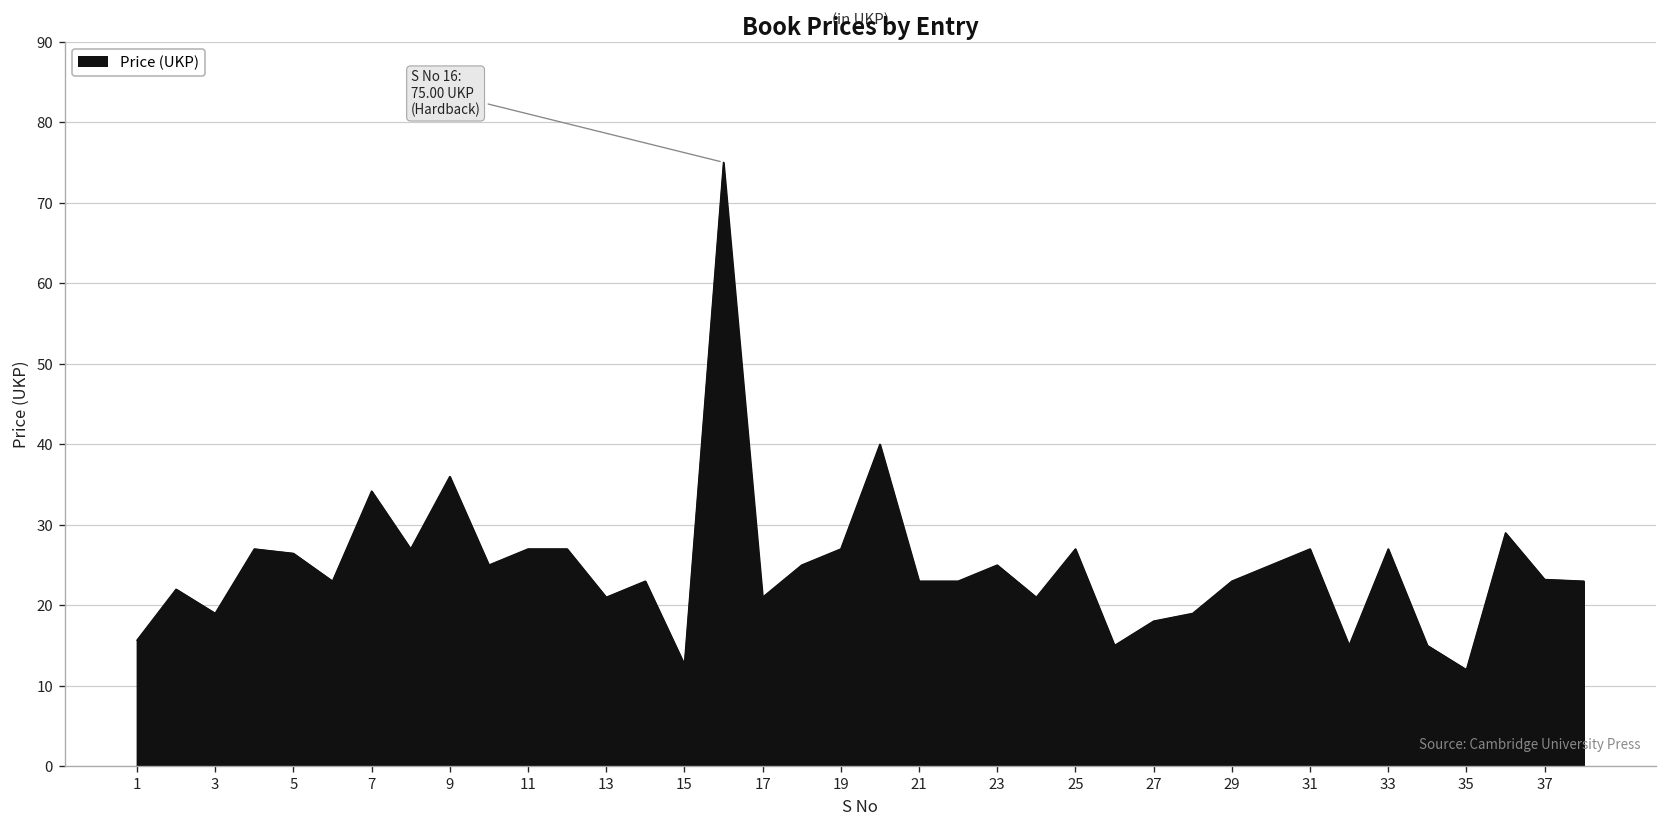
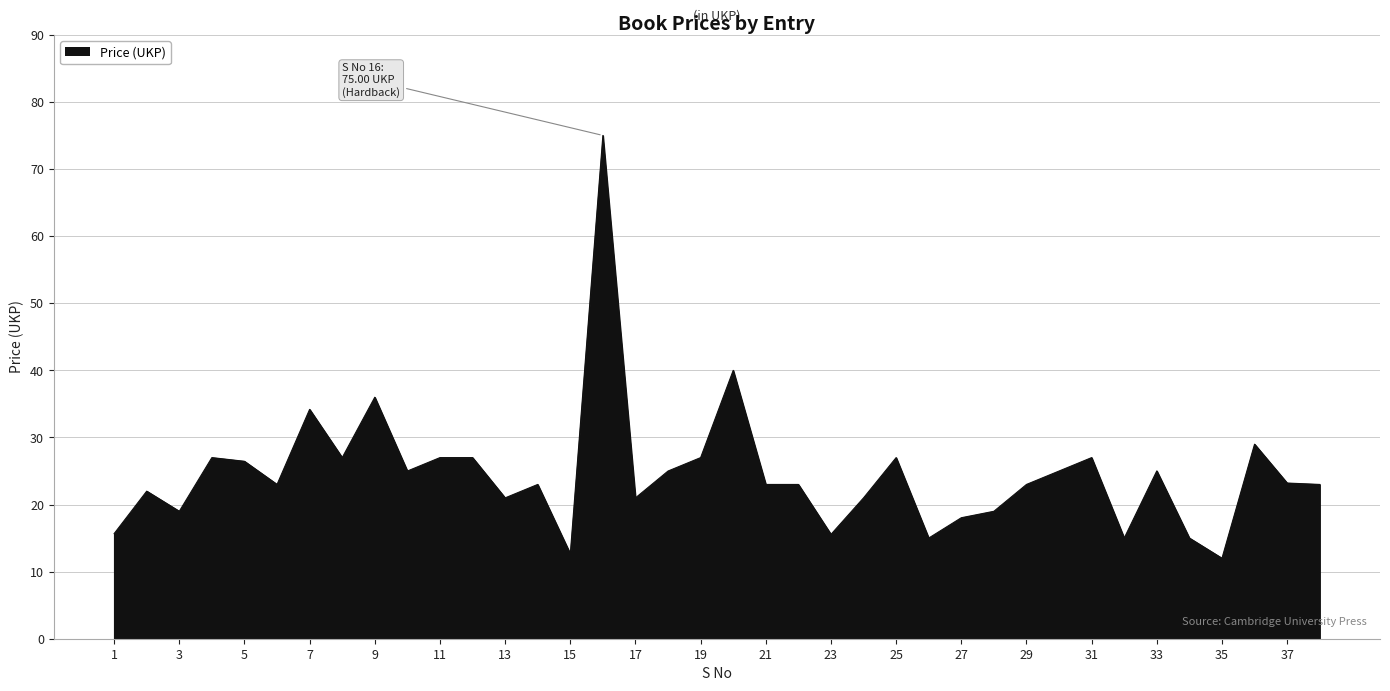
  {
    "1": 16,
    "3": 19,
    "5": 26,
    "7": 34,
    "9": 36,
    "11": 27,
    "13": 21,
    "15": 13,
    "17": 21,
    "19": 27,
    "21": 23,
-   "23": 25,
+   "23": 16,
    "25": 27,
    "27": 18,
    "29": 23,
    "31": 27,
-   "33": 27,
+   "33": 25,
    "35": 12,
    "37": 23
  }
